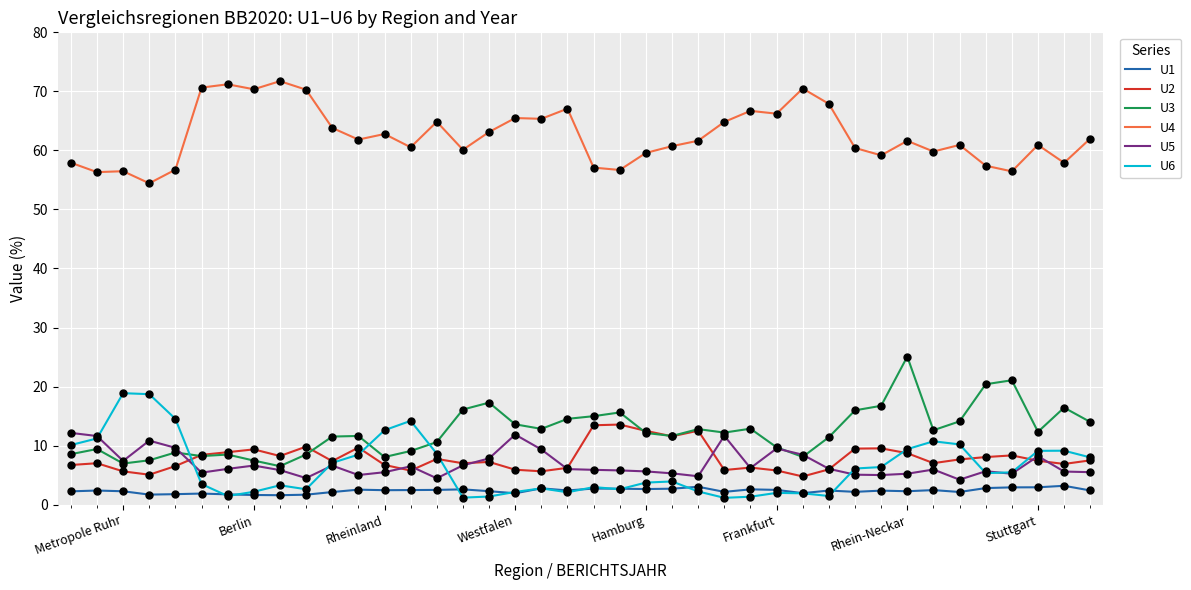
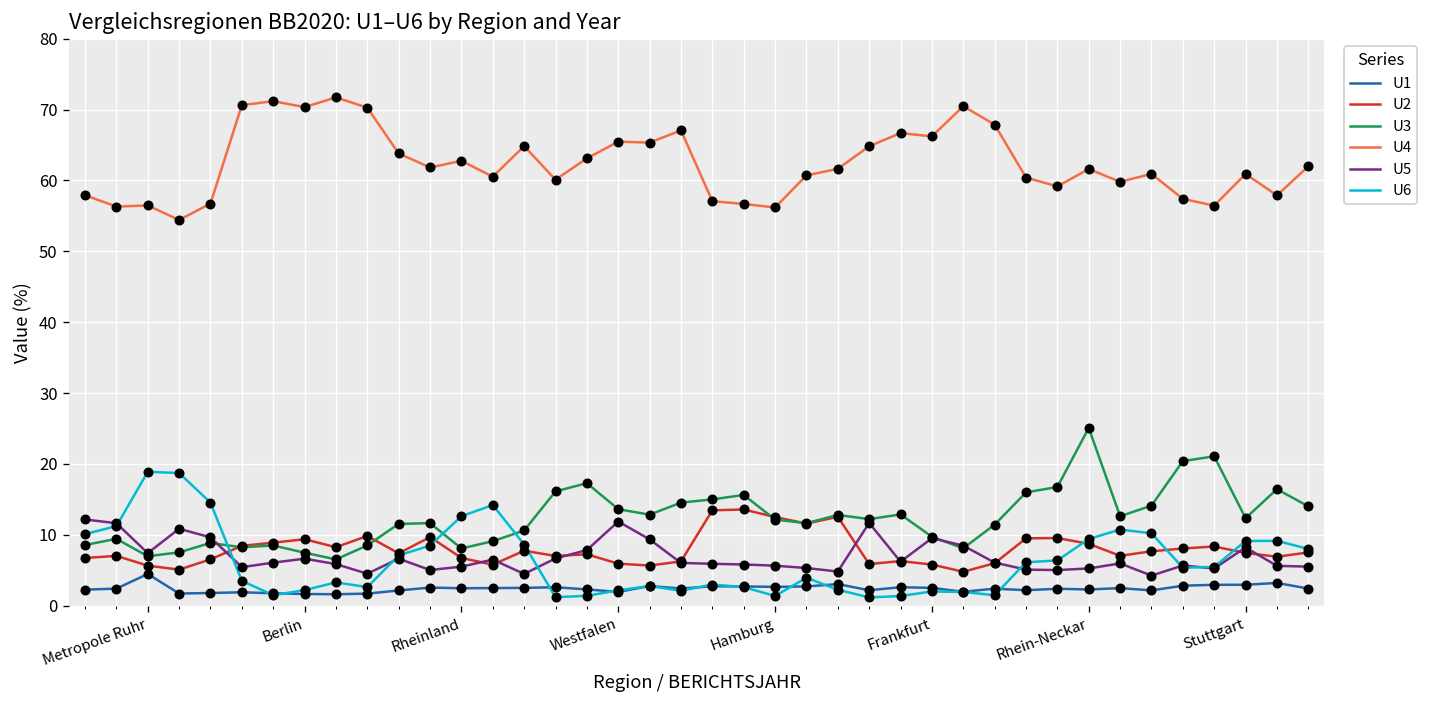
  {
    "U1": {
-     "Metropole Ruhr": 2,
+     "Metropole Ruhr": 4,
      "Berlin": 2,
      "Rheinland": 2,
      "Hamburg": 3,
      "Frankfurt": 2,
      "Rhein-Neckar": 2,
      "Stuttgart": 3
    },
    "U2": {
      "Metropole Ruhr": 6,
      "Berlin": 9,
      "Rheinland": 7,
      "Westfalen": 6,
      "Frankfurt": 6,
      "Rhein-Neckar": 9,
      "Stuttgart": 7
    },
    "U3": {
      "Metropole Ruhr": 7,
      "Berlin": 7,
      "Rheinland": 8,
      "Westfalen": 14,
      "Rhein-Neckar": 25,
      "Stuttgart": 12
    },
    "U4": {
      "Metropole Ruhr": 56,
      "Berlin": 70,
      "Rheinland": 63,
      "Westfalen": 65,
-     "Hamburg": 60,
+     "Hamburg": 56,
      "Frankfurt": 66,
      "Rhein-Neckar": 62,
      "Stuttgart": 61
    },
    "U5": {
      "Metropole Ruhr": 7,
      "Berlin": 7,
      "Rheinland": 5,
      "Westfalen": 12,
      "Hamburg": 6,
      "Rhein-Neckar": 5,
      "Stuttgart": 8
    },
    "U6": {
      "Metropole Ruhr": 19,
      "Berlin": 2,
      "Rheinland": 13,
-     "Hamburg": 4,
+     "Hamburg": 1,
      "Frankfurt": 2,
      "Rhein-Neckar": 9,
      "Stuttgart": 9
    }
  }
